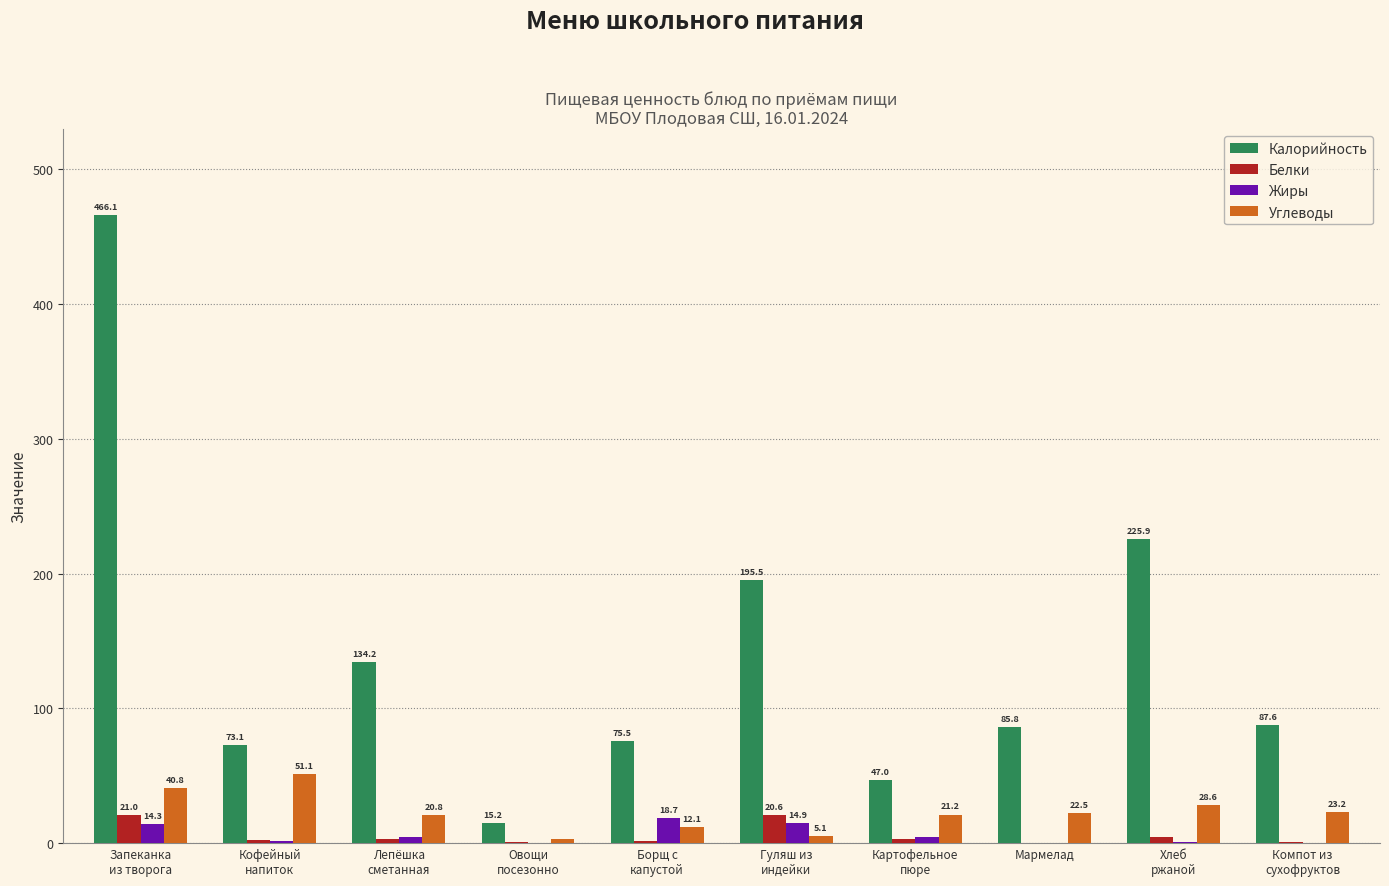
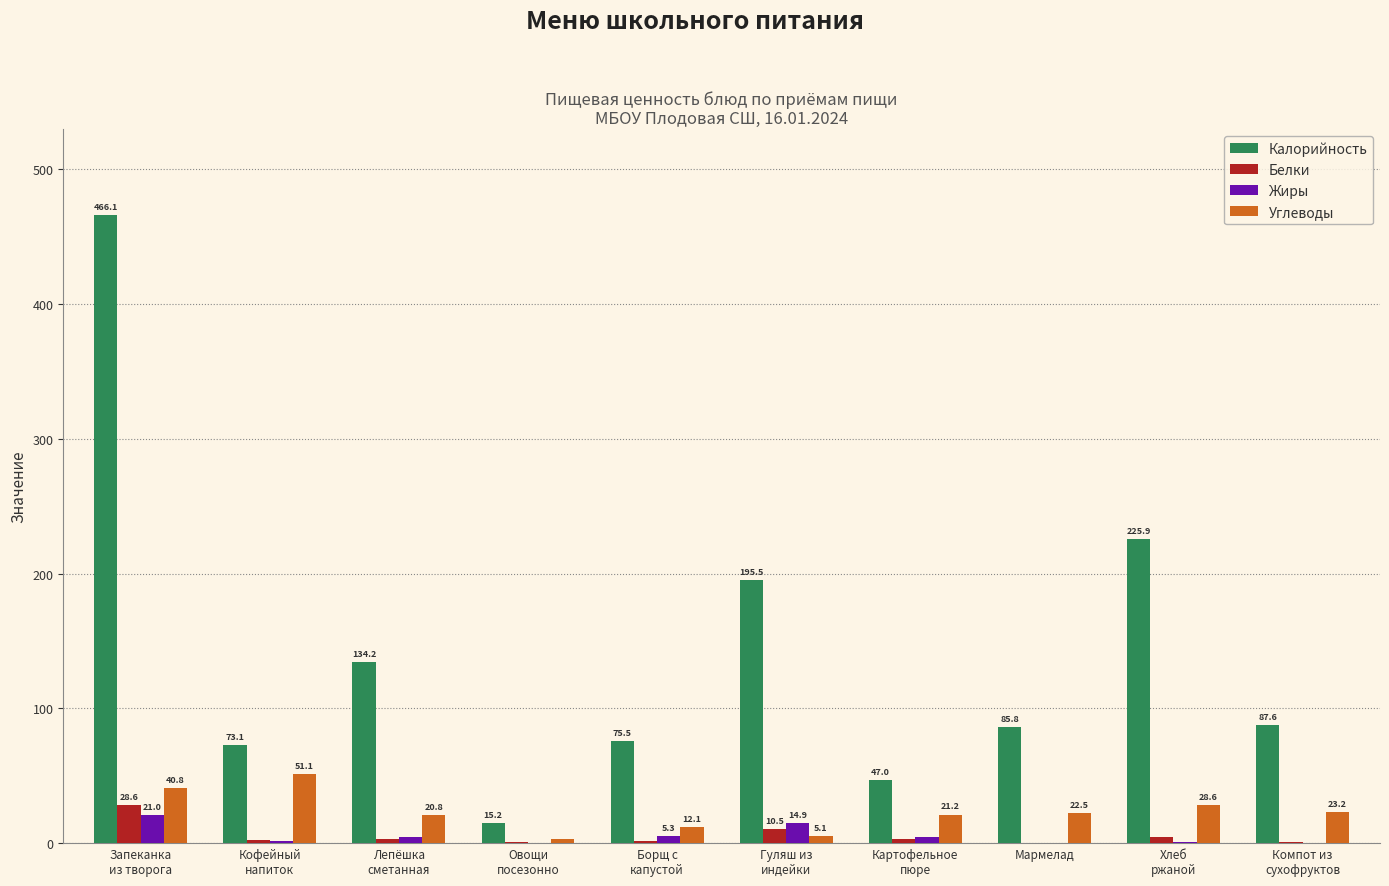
  {
    "Калорийность": {
      "Запеканка из творога": 466.1,
      "Кофейный напиток": 73.1,
      "Лепёшка сметанная": 134.2,
      "Овощи посезонно": 15.2,
      "Борщ с капустой": 75.5,
      "Гуляш из индейки": 195.5,
      "Картофельное пюре": 47.0,
      "Мармелад": 85.8,
      "Хлеб ржаной": 225.9,
      "Компот из сухофруктов": 87.6
    },
    "Белки": {
-     "Запеканка из творога": 21.0,
-     "Гуляш из индейки": 20.6
+     "Запеканка из творога": 28.6,
+     "Гуляш из индейки": 10.5
    },
    "Жиры": {
-     "Запеканка из творога": 14.3,
-     "Борщ с капустой": 18.7,
+     "Запеканка из творога": 21.0,
+     "Борщ с капустой": 5.3,
      "Гуляш из индейки": 14.9
    },
    "Углеводы": {
      "Запеканка из творога": 40.8,
      "Кофейный напиток": 51.1,
      "Лепёшка сметанная": 20.8,
      "Борщ с капустой": 12.1,
      "Гуляш из индейки": 5.1,
      "Картофельное пюре": 21.2,
      "Мармелад": 22.5,
      "Хлеб ржаной": 28.6,
      "Компот из сухофруктов": 23.2
    }
  }
